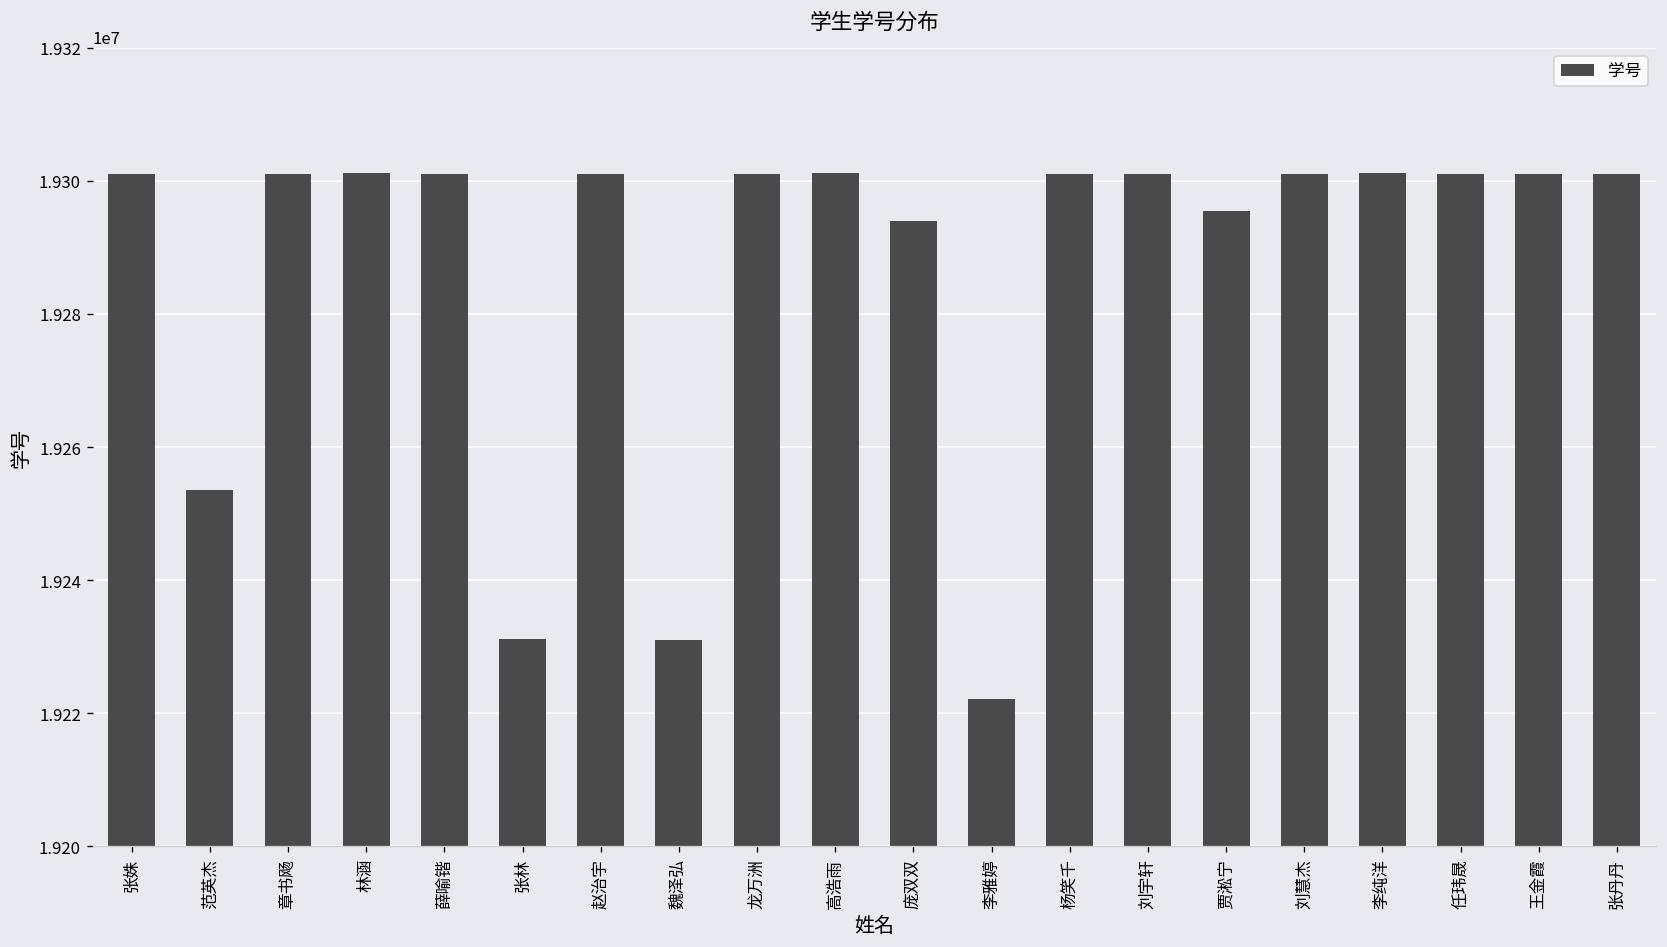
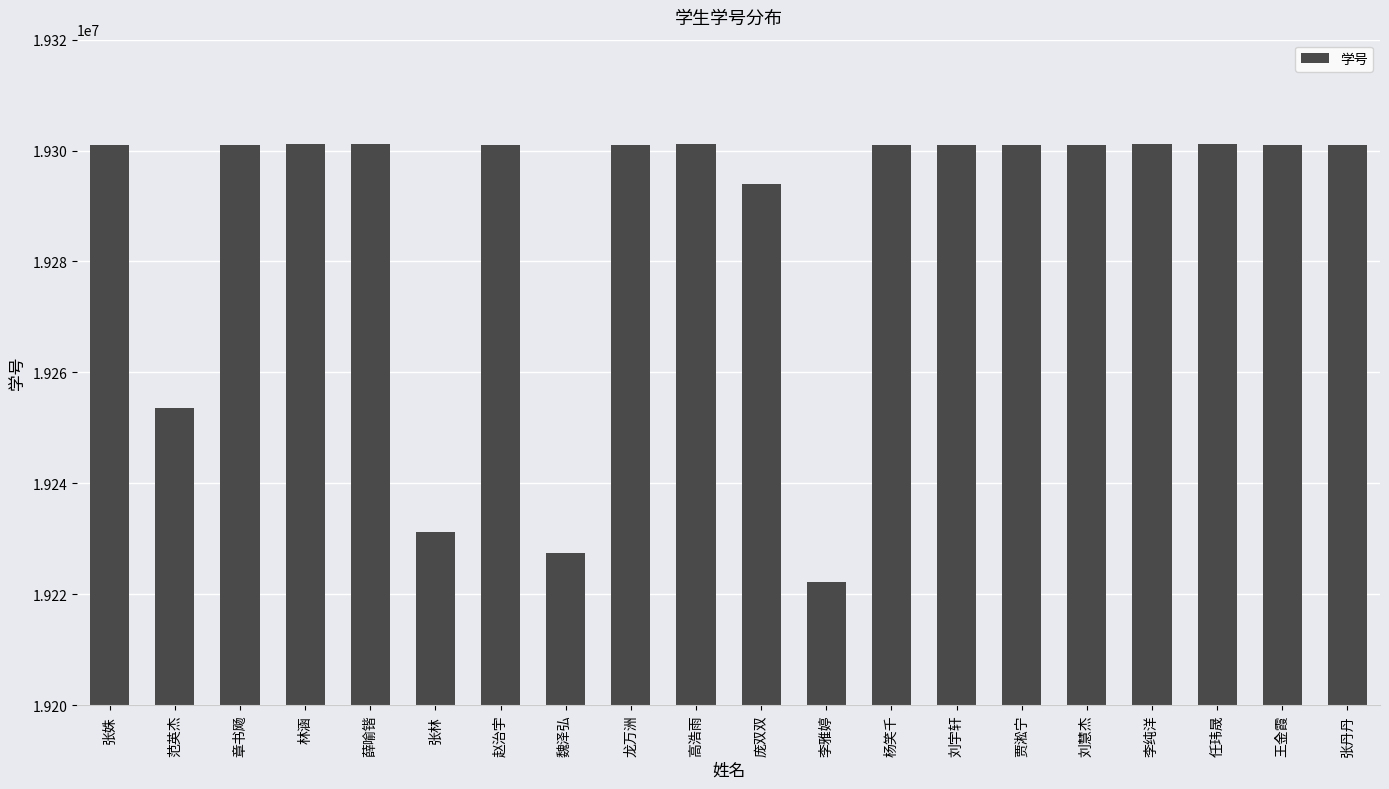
  {
    "张姝": 19301000,
    "范英杰": 19254000,
    "章书飏": 19301000,
    "林涵": 19301000,
    "薛喻锴": 19301000,
    "张林": 19231000,
    "赵治宇": 19301000,
-   "魏泽弘": 19231000,
+   "魏泽弘": 19228000,
    "龙万洲": 19301000,
    "高浩雨": 19301000,
    "庞双双": 19294000,
    "李雅婷": 19222000,
    "杨笑千": 19301000,
    "刘宇轩": 19301000,
-   "贾淞宁": 19295000,
+   "贾淞宁": 19301000,
    "刘慧杰": 19301000,
    "李纯洋": 19301000,
    "任玮晟": 19301000,
    "王金霞": 19301000,
    "张丹丹": 19301000
  }
